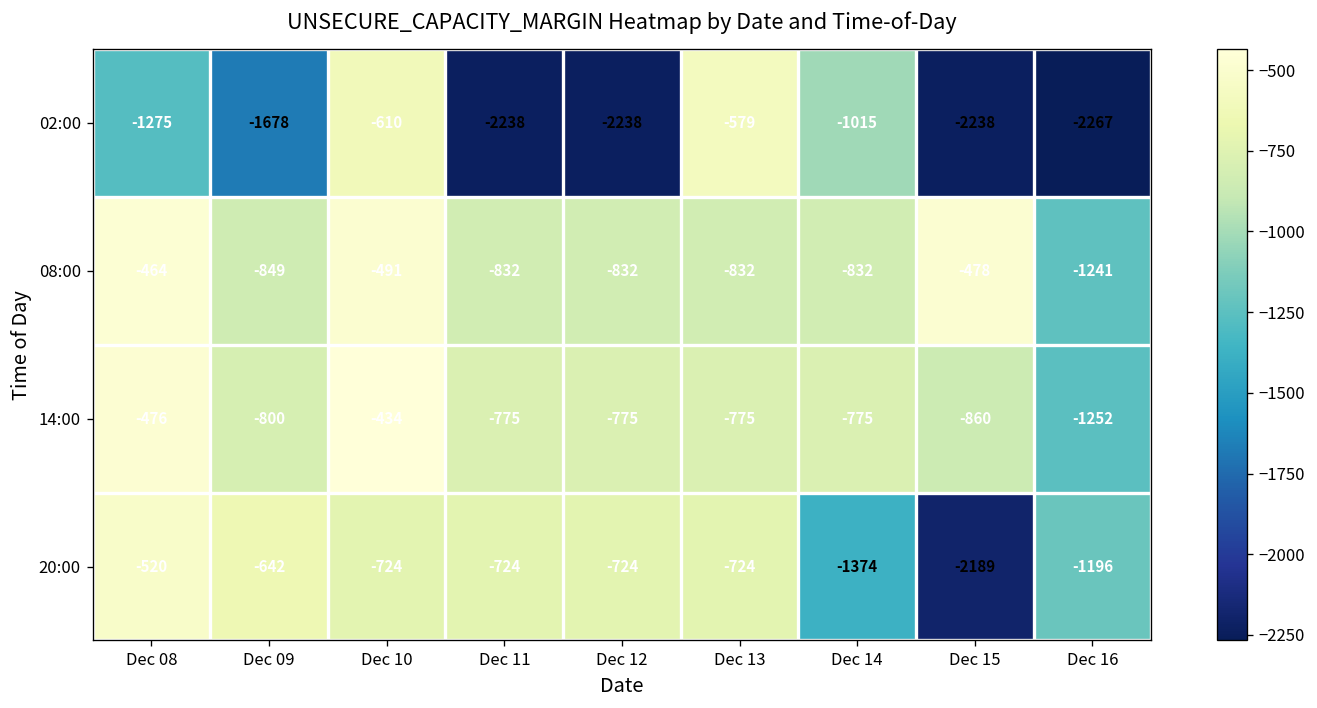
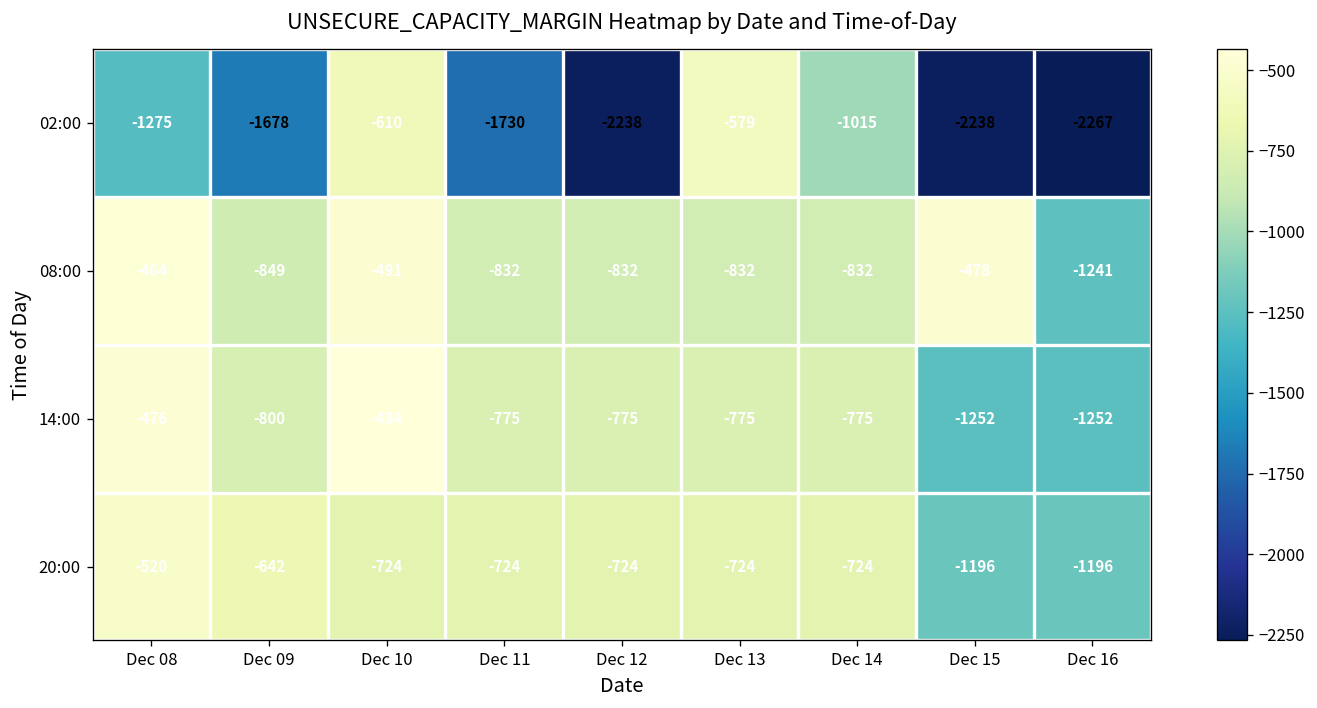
  {
    "02:00": {
      "Dec 08": -1275,
      "Dec 09": -1678,
      "Dec 10": -610,
-     "Dec 11": -2238,
+     "Dec 11": -1730,
      "Dec 12": -2238,
      "Dec 13": -579,
      "Dec 14": -1015,
      "Dec 15": -2238,
      "Dec 16": -2267
    },
    "08:00": {
      "Dec 09": -849,
      "Dec 11": -832,
      "Dec 12": -832,
      "Dec 13": -832,
      "Dec 14": -832,
      "Dec 16": -1241
    },
    "14:00": {
      "Dec 09": -800,
      "Dec 11": -775,
      "Dec 12": -775,
      "Dec 13": -775,
      "Dec 14": -775,
-     "Dec 15": -860,
+     "Dec 15": -1252,
      "Dec 16": -1252
    },
    "20:00": {
      "Dec 08": -520,
      "Dec 09": -642,
      "Dec 10": -724,
      "Dec 11": -724,
      "Dec 12": -724,
      "Dec 13": -724,
-     "Dec 14": -1374,
-     "Dec 15": -2189,
+     "Dec 14": -724,
+     "Dec 15": -1196,
      "Dec 16": -1196
    }
  }
